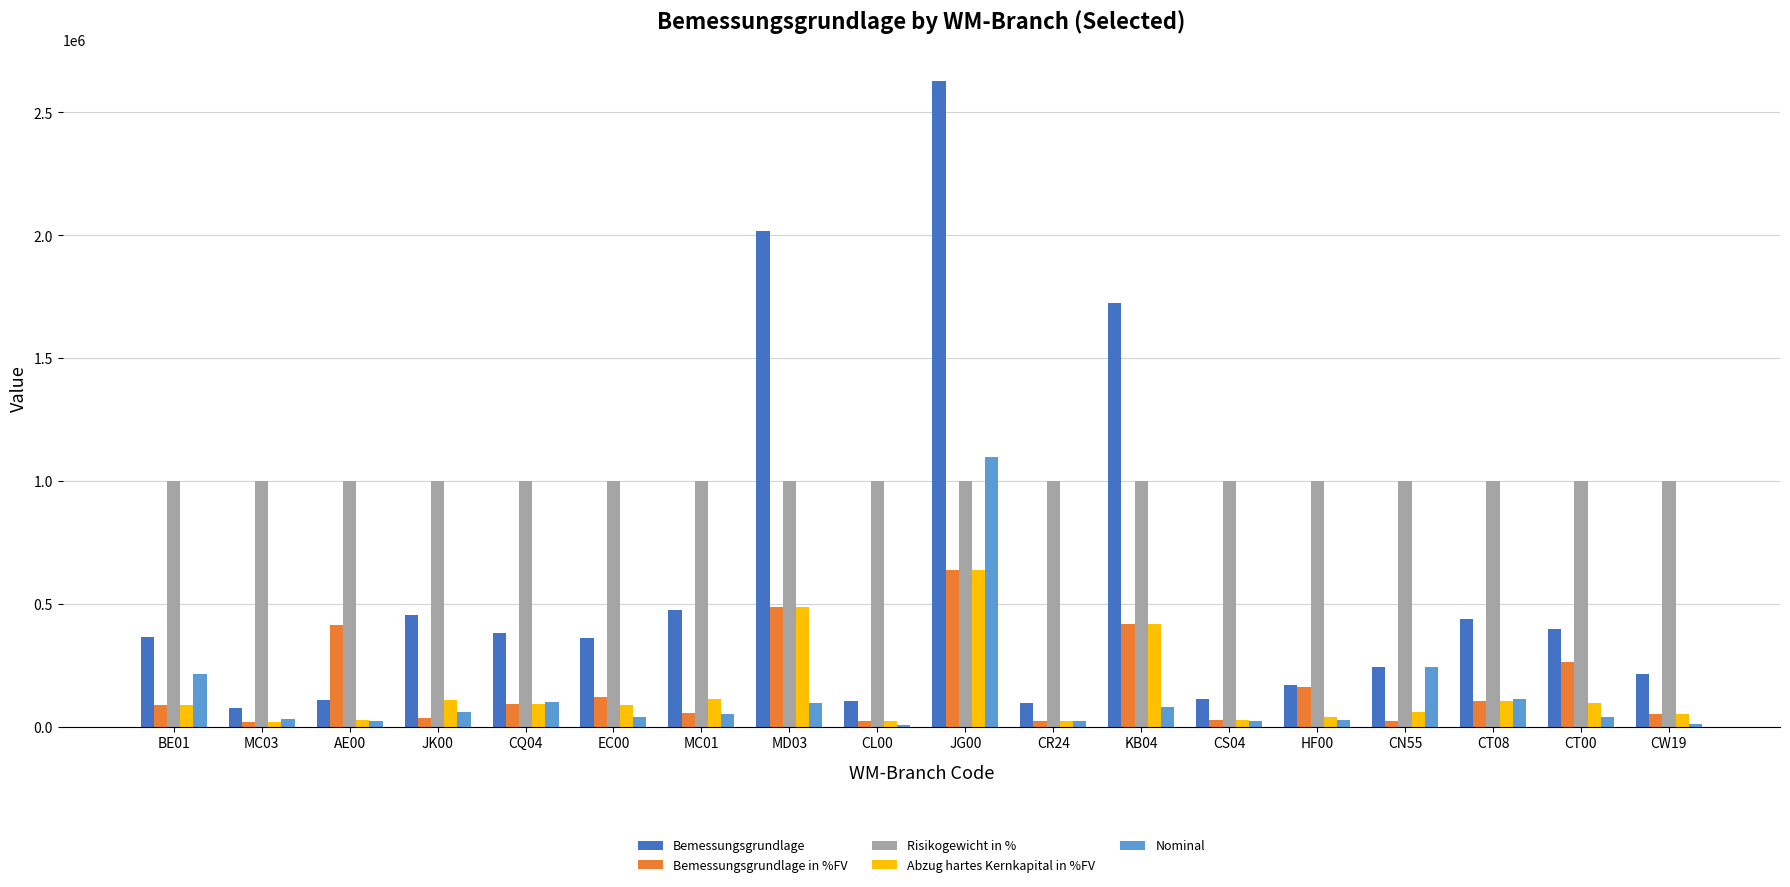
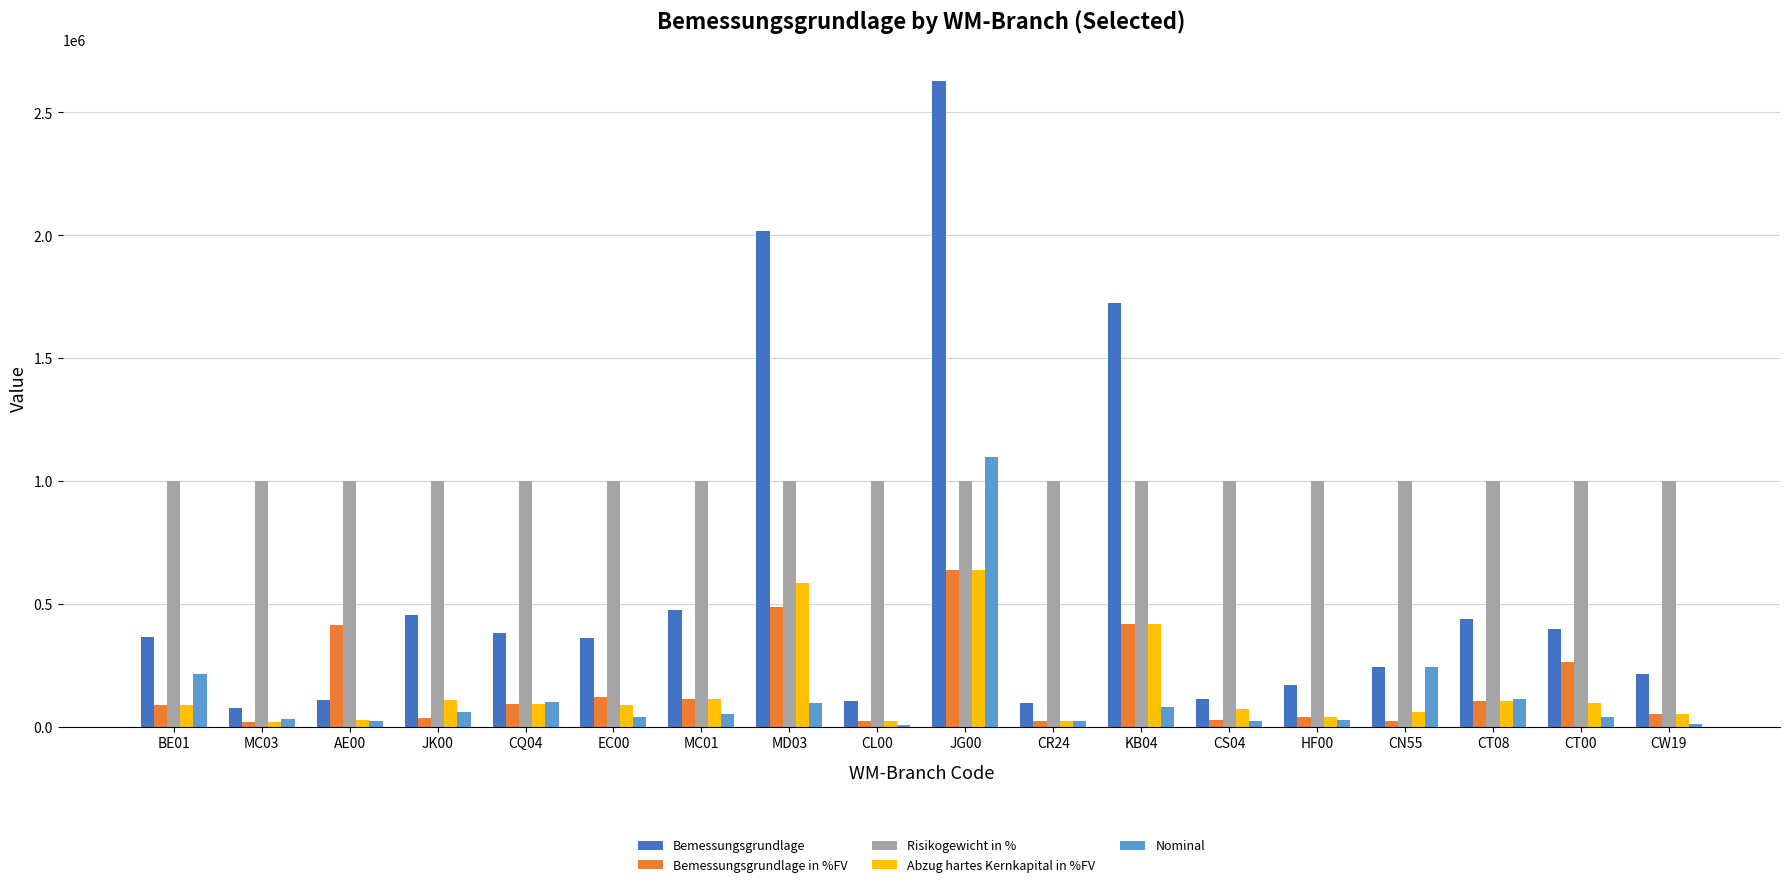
  {
    "Bemessungsgrundlage in %FV": {
      "BE01": 90000,
      "MC03": 20000,
      "AE00": 410000,
      "JK00": 40000,
      "CQ04": 90000,
      "EC00": 120000,
-     "MC01": 60000,
+     "MC01": 120000,
      "MD03": 490000,
      "CL00": 30000,
      "JG00": 640000,
      "CR24": 20000,
      "KB04": 420000,
      "CS04": 30000,
-     "HF00": 160000,
+     "HF00": 40000,
      "CN55": 30000,
      "CT08": 110000,
      "CT00": 260000,
      "CW19": 50000
    },
    "Risikogewicht in %": {
      "BE01": 1000000,
      "MC03": 1000000,
      "AE00": 1000000,
      "JK00": 1000000,
      "CQ04": 1000000,
      "EC00": 1000000,
      "MC01": 1000000,
      "MD03": 1000000,
      "CL00": 1000000,
      "JG00": 1000000,
      "CR24": 1000000,
      "KB04": 1000000,
      "CS04": 1000000,
      "HF00": 1000000,
      "CN55": 1000000,
      "CT08": 1000000,
      "CT00": 1000000,
      "CW19": 1000000
    },
    "Abzug hartes Kernkapital in %FV": {
      "BE01": 90000,
      "MC03": 20000,
      "AE00": 30000,
      "JK00": 110000,
      "CQ04": 90000,
      "EC00": 90000,
      "MC01": 120000,
-     "MD03": 490000,
+     "MD03": 590000,
      "CL00": 30000,
      "JG00": 640000,
      "CR24": 20000,
      "KB04": 420000,
-     "CS04": 30000,
+     "CS04": 70000,
      "HF00": 40000,
      "CN55": 60000,
      "CT08": 110000,
      "CT00": 100000,
      "CW19": 50000
    }
  }
